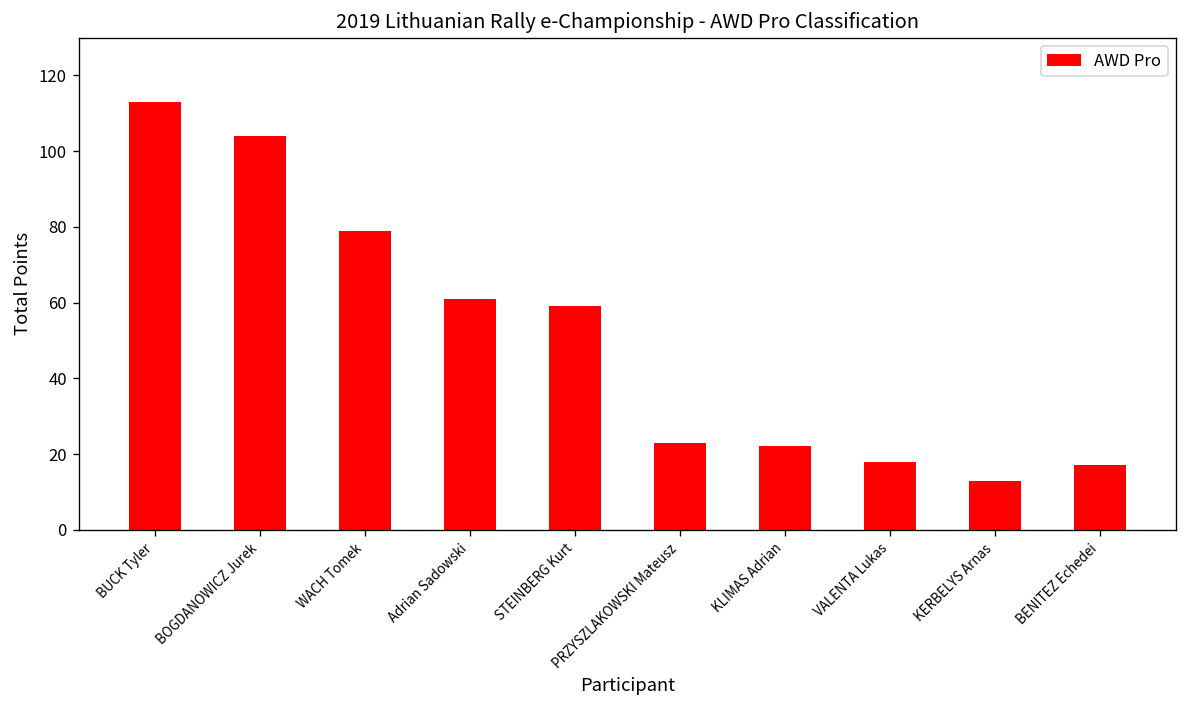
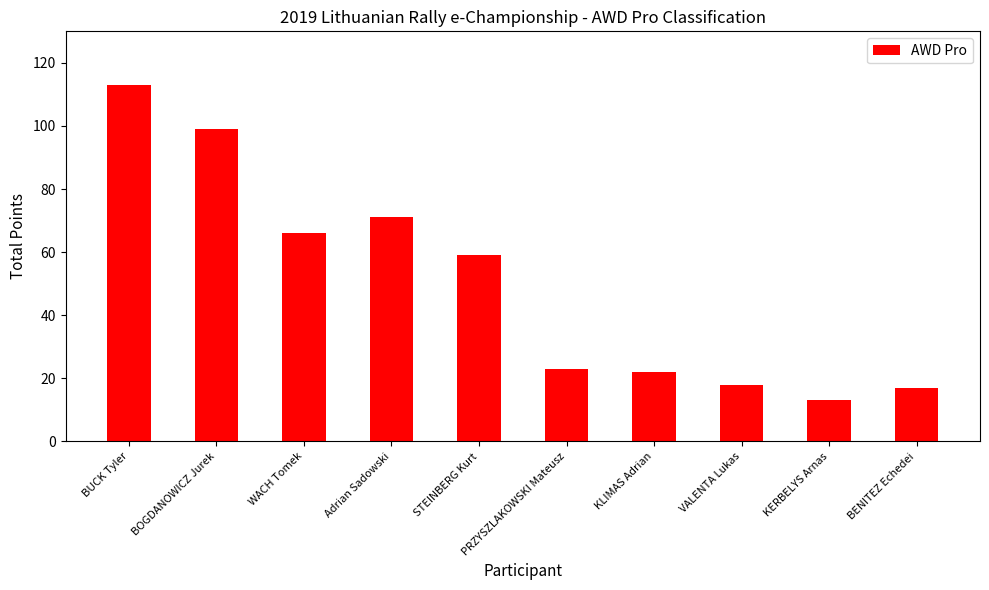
  {
    "BUCK Tyler": 113,
-   "BOGDANOWICZ Jurek": 104,
-   "WACH Tomek": 79,
-   "Adrian Sadowski": 61,
+   "BOGDANOWICZ Jurek": 99,
+   "WACH Tomek": 66,
+   "Adrian Sadowski": 71,
    "STEINBERG Kurt": 59,
    "PRZYSZLAKOWSKI Mateusz": 23,
    "KLIMAS Adrian": 22,
    "VALENTA Lukas": 18,
    "KERBELYS Arnas": 13,
    "BENITEZ Echedei": 17
  }
